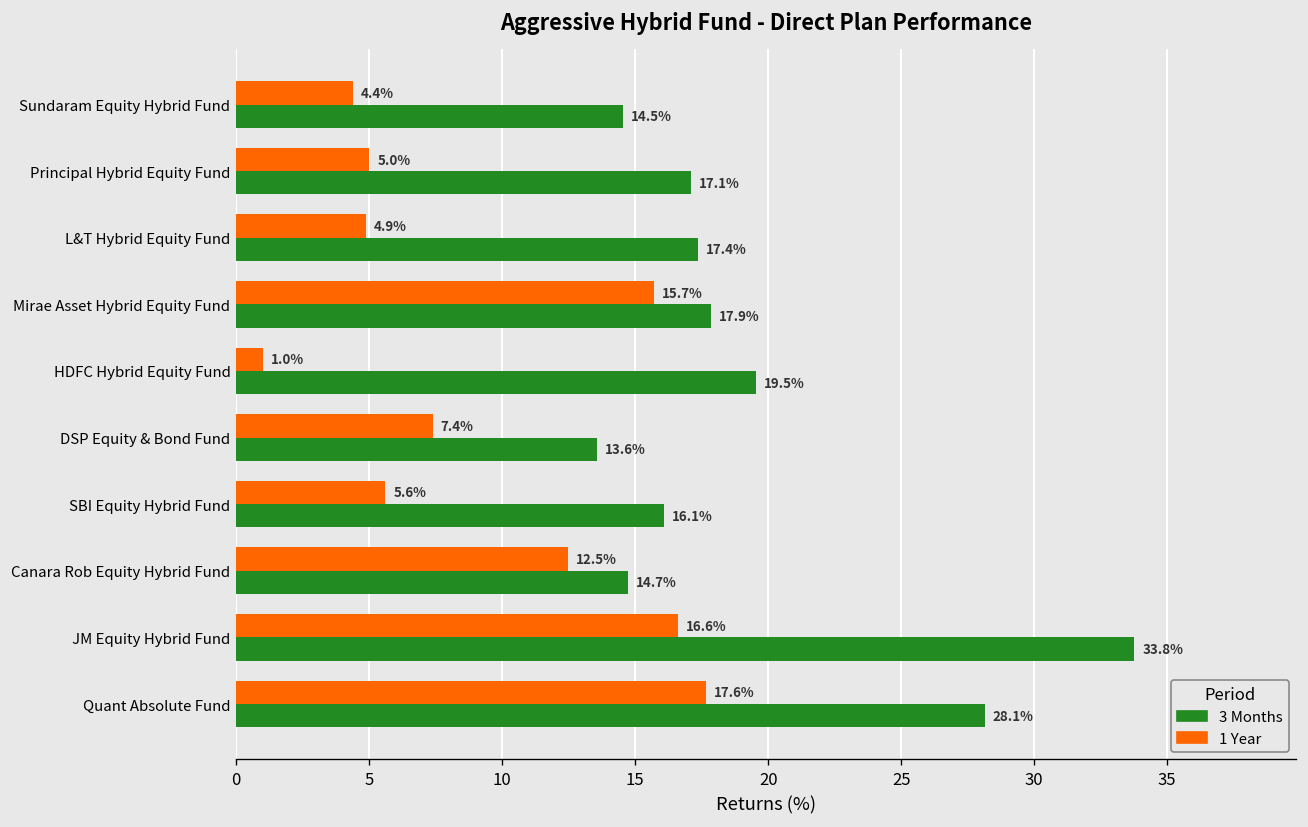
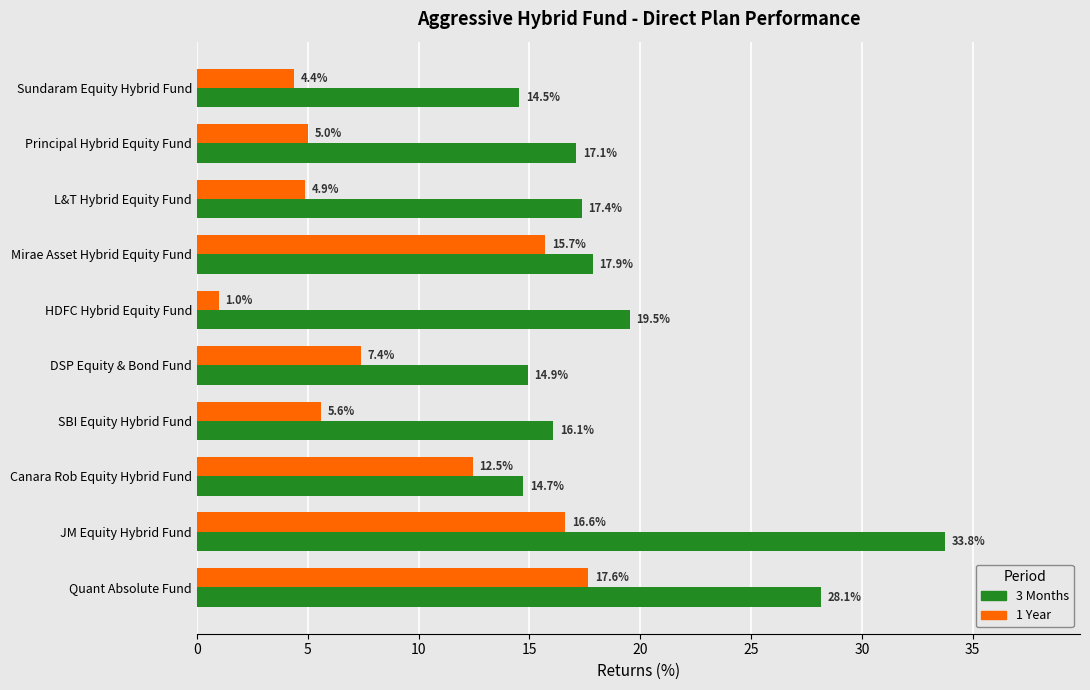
  {
    "3 Months": {
      "Sundaram Equity Hybrid Fund": "14.5%",
      "Principal Hybrid Equity Fund": "17.1%",
      "L&T Hybrid Equity Fund": "17.4%",
      "Mirae Asset Hybrid Equity Fund": "17.9%",
      "HDFC Hybrid Equity Fund": "19.5%",
-     "DSP Equity & Bond Fund": "13.6%",
+     "DSP Equity & Bond Fund": "14.9%",
      "SBI Equity Hybrid Fund": "16.1%",
      "Canara Rob Equity Hybrid Fund": "14.7%",
      "JM Equity Hybrid Fund": "33.8%",
      "Quant Absolute Fund": "28.1%"
    },
    "1 Year": {
      "Sundaram Equity Hybrid Fund": "4.4%",
      "Principal Hybrid Equity Fund": "5.0%",
      "L&T Hybrid Equity Fund": "4.9%",
      "Mirae Asset Hybrid Equity Fund": "15.7%",
      "HDFC Hybrid Equity Fund": "1.0%",
      "DSP Equity & Bond Fund": "7.4%",
      "SBI Equity Hybrid Fund": "5.6%",
      "Canara Rob Equity Hybrid Fund": "12.5%",
      "JM Equity Hybrid Fund": "16.6%",
      "Quant Absolute Fund": "17.6%"
    }
  }
